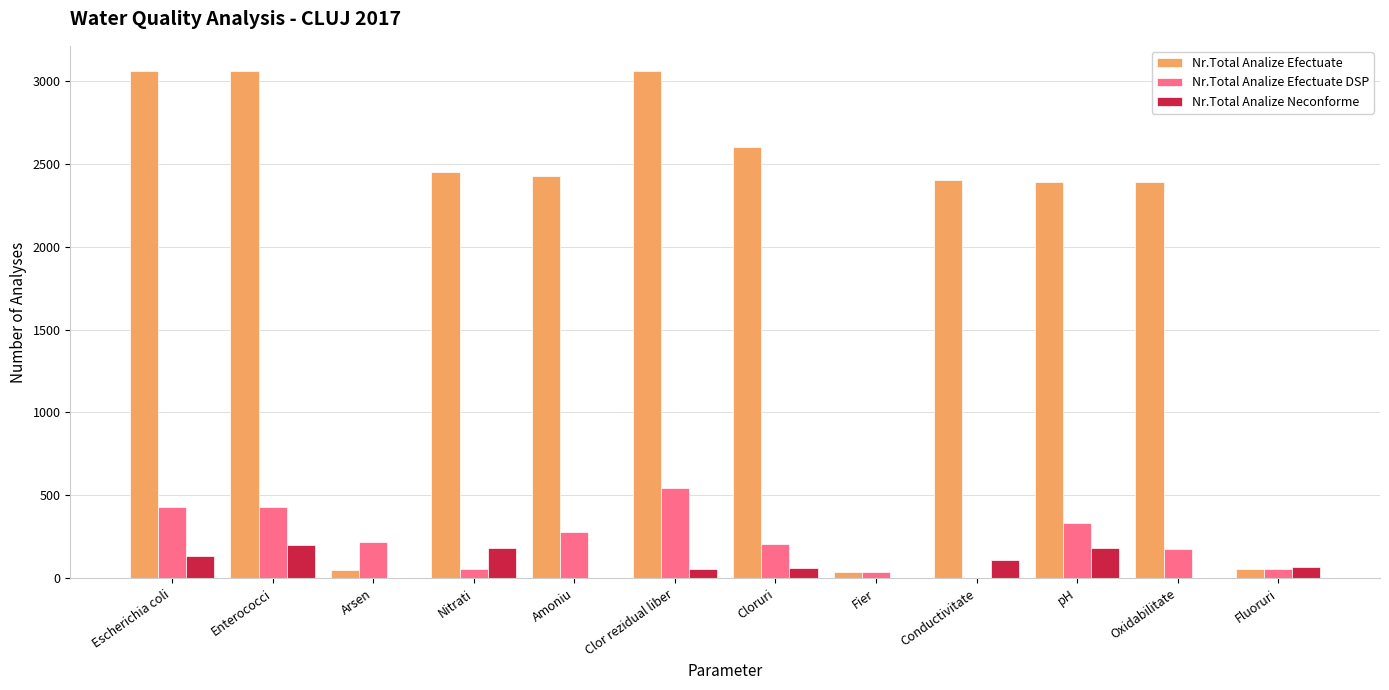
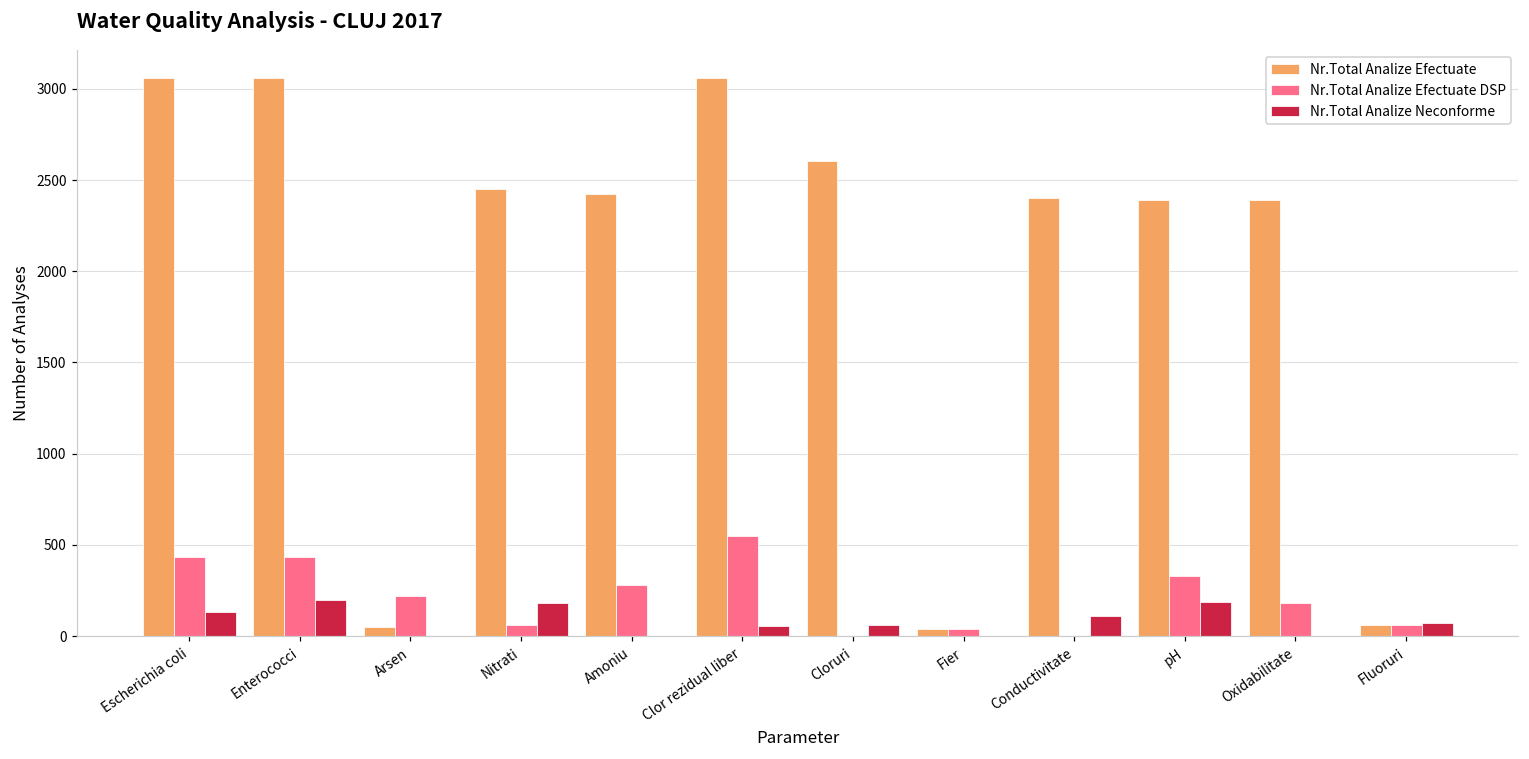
  {
    "Nr.Total Analize Efectuate": {
      "Escherichia coli": 3060,
      "Enterococci": 3060,
      "Arsen": 50,
      "Nitrati": 2450,
      "Amoniu": 2430,
      "Clor rezidual liber": 3060,
      "Cloruri": 2600,
      "Fier": 40,
      "Conductivitate": 2400,
      "pH": 2390,
      "Oxidabilitate": 2390,
      "Fluoruri": 60
    },
    "Nr.Total Analize Efectuate DSP": {
      "Escherichia coli": 430,
      "Enterococci": 430,
      "Arsen": 220,
      "Nitrati": 60,
      "Amoniu": 280,
      "Clor rezidual liber": 550,
-     "Cloruri": 200,
+     "Cloruri": 0,
      "Fier": 40,
      "Conductivitate": 0,
      "pH": 330,
      "Oxidabilitate": 180,
      "Fluoruri": 60
    },
    "Nr.Total Analize Neconforme": {
      "Escherichia coli": 130,
      "Enterococci": 200,
      "Arsen": 0,
      "Nitrati": 180,
      "Amoniu": 0,
      "Clor rezidual liber": 60,
      "Cloruri": 60,
      "Conductivitate": 110,
      "pH": 190,
      "Oxidabilitate": 0,
      "Fluoruri": 70
    }
  }
